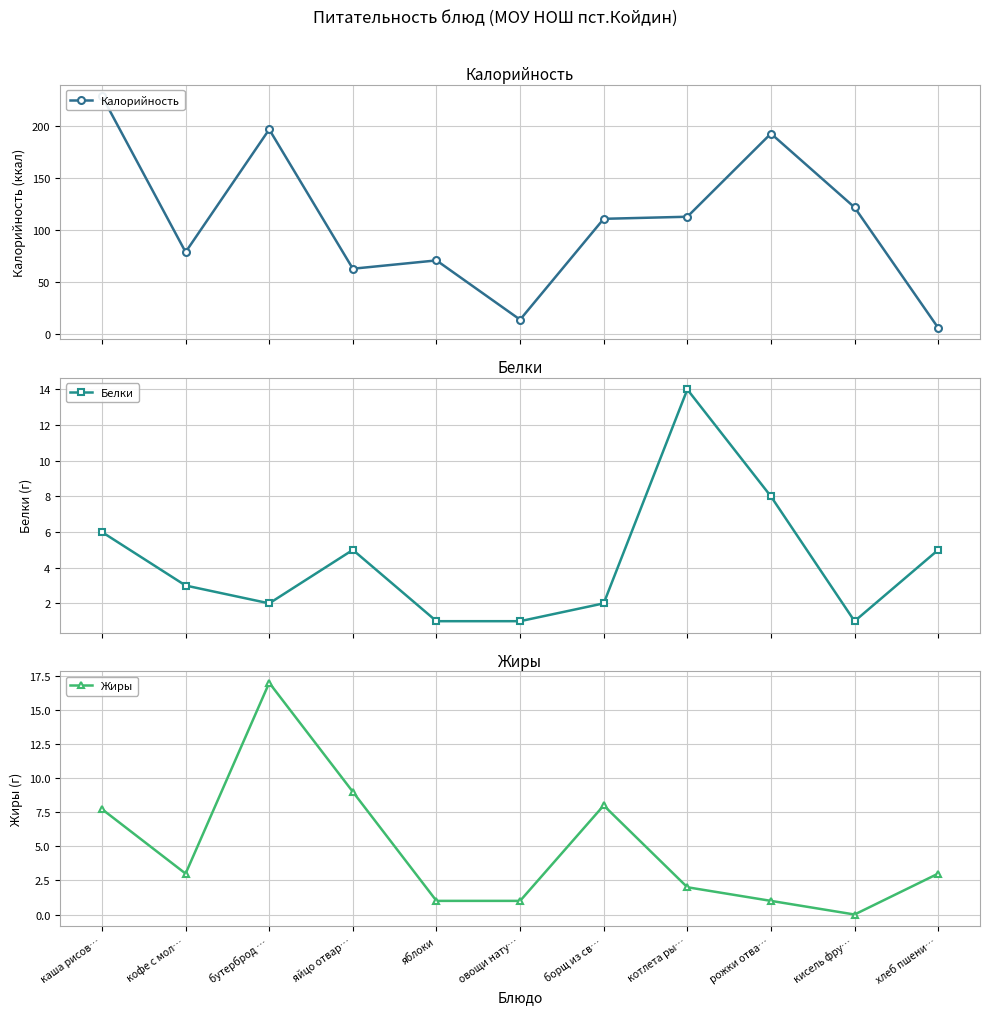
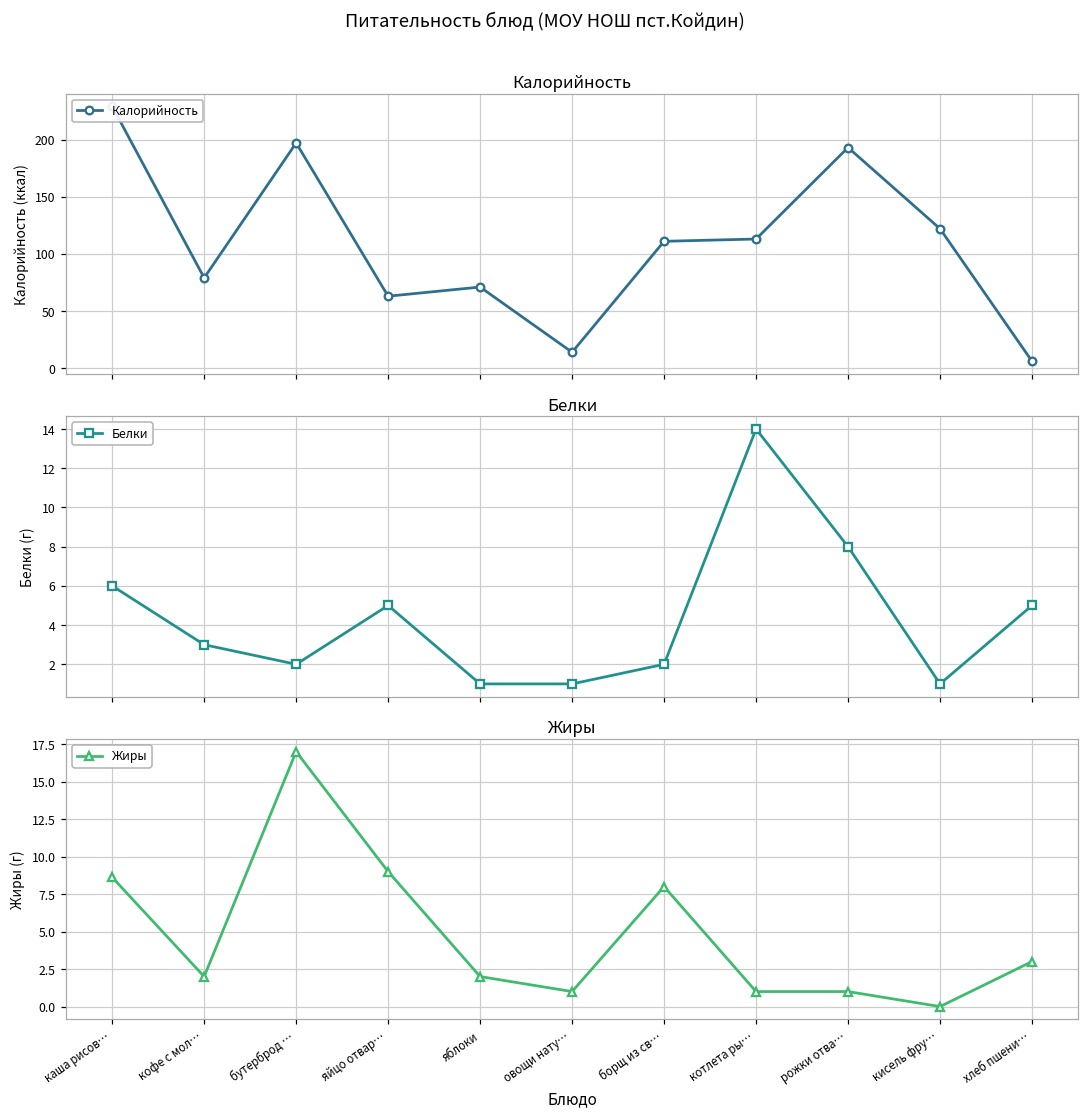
  {
    "Жиры": {
-     "каша рисов…": 7.7,
-     "кофе с мол…": 3,
+     "каша рисов…": 8.6,
+     "кофе с мол…": 2,
      "бутерброд …": 17.0,
      "яйцо отвар…": 9.0,
-     "яблоки": 1,
+     "яблоки": 2,
      "овощи нату…": 1.0,
      "борщ из св…": 8.0,
-     "котлета ры…": 2,
+     "котлета ры…": 1,
      "рожки отва…": 1.0,
      "кисель фру…": 0.0,
      "хлеб пшени…": 3.0
    }
  }
